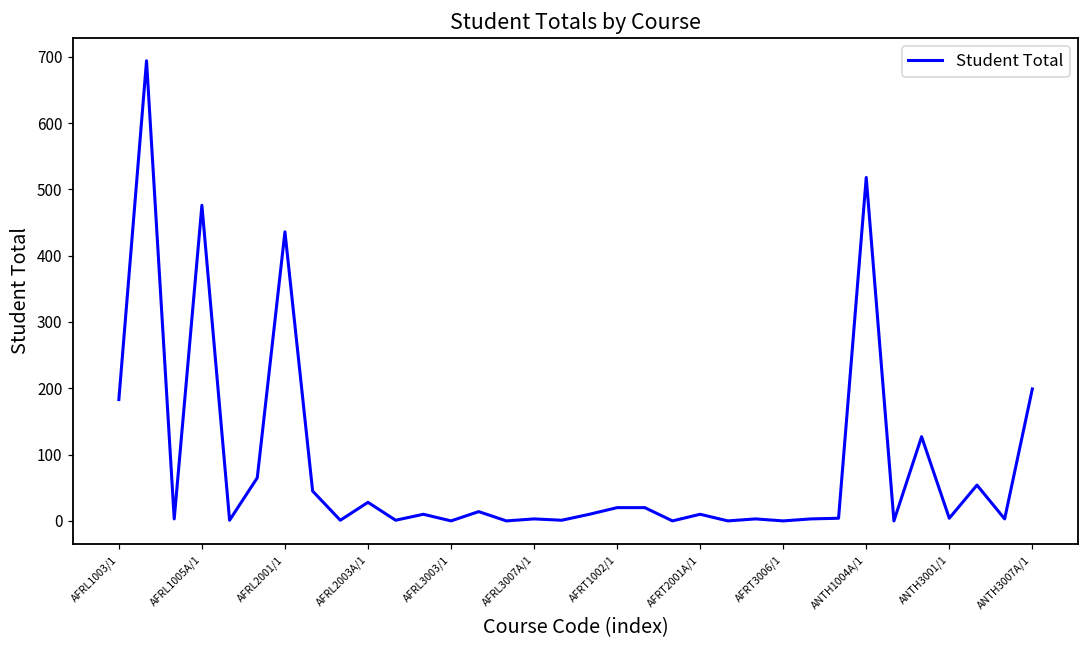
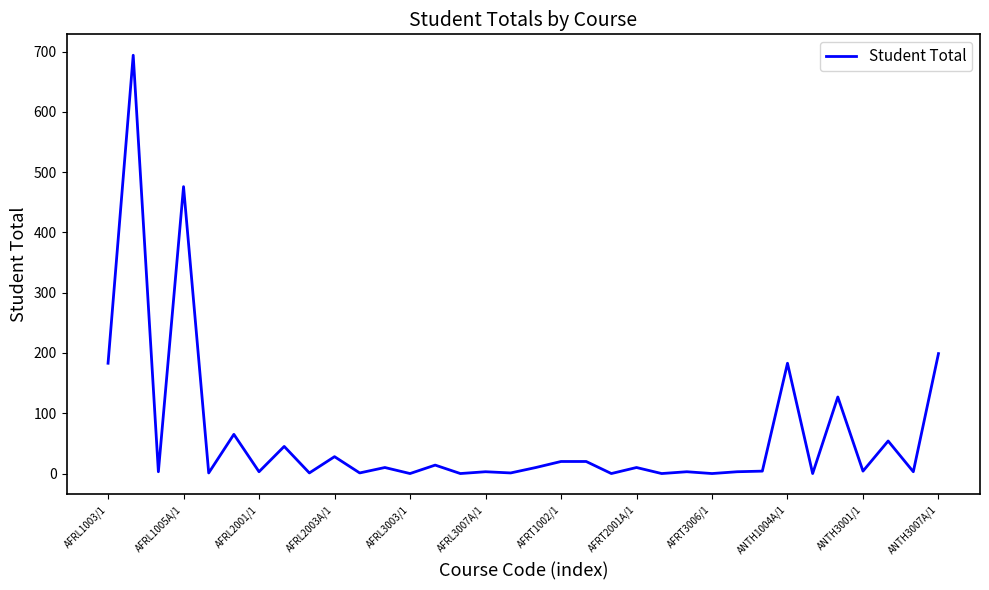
  {
    "AFRL1003/1": 180,
    "AFRL1005A/1": 480,
-   "AFRL2001/1": 440,
+   "AFRL2001/1": 0,
    "AFRL2003A/1": 30,
    "AFRL3003/1": 0,
    "AFRL3007A/1": 0,
    "AFRT1002/1": 20,
    "AFRT2001A/1": 10,
    "AFRT3006/1": 0,
-   "ANTH1004A/1": 520,
+   "ANTH1004A/1": 180,
    "ANTH3001/1": 0,
    "ANTH3007A/1": 200
  }
